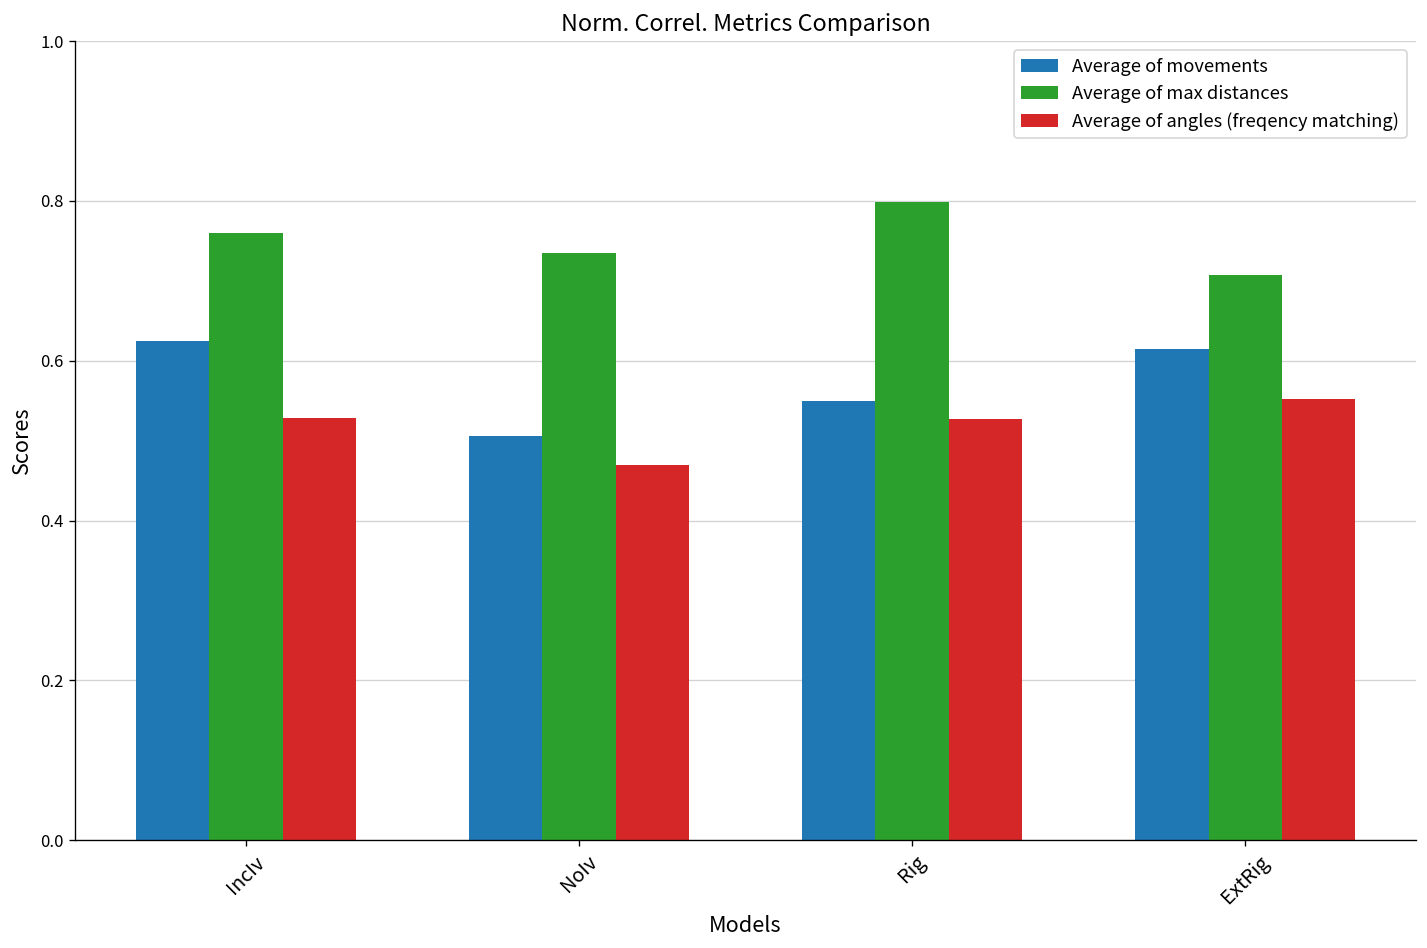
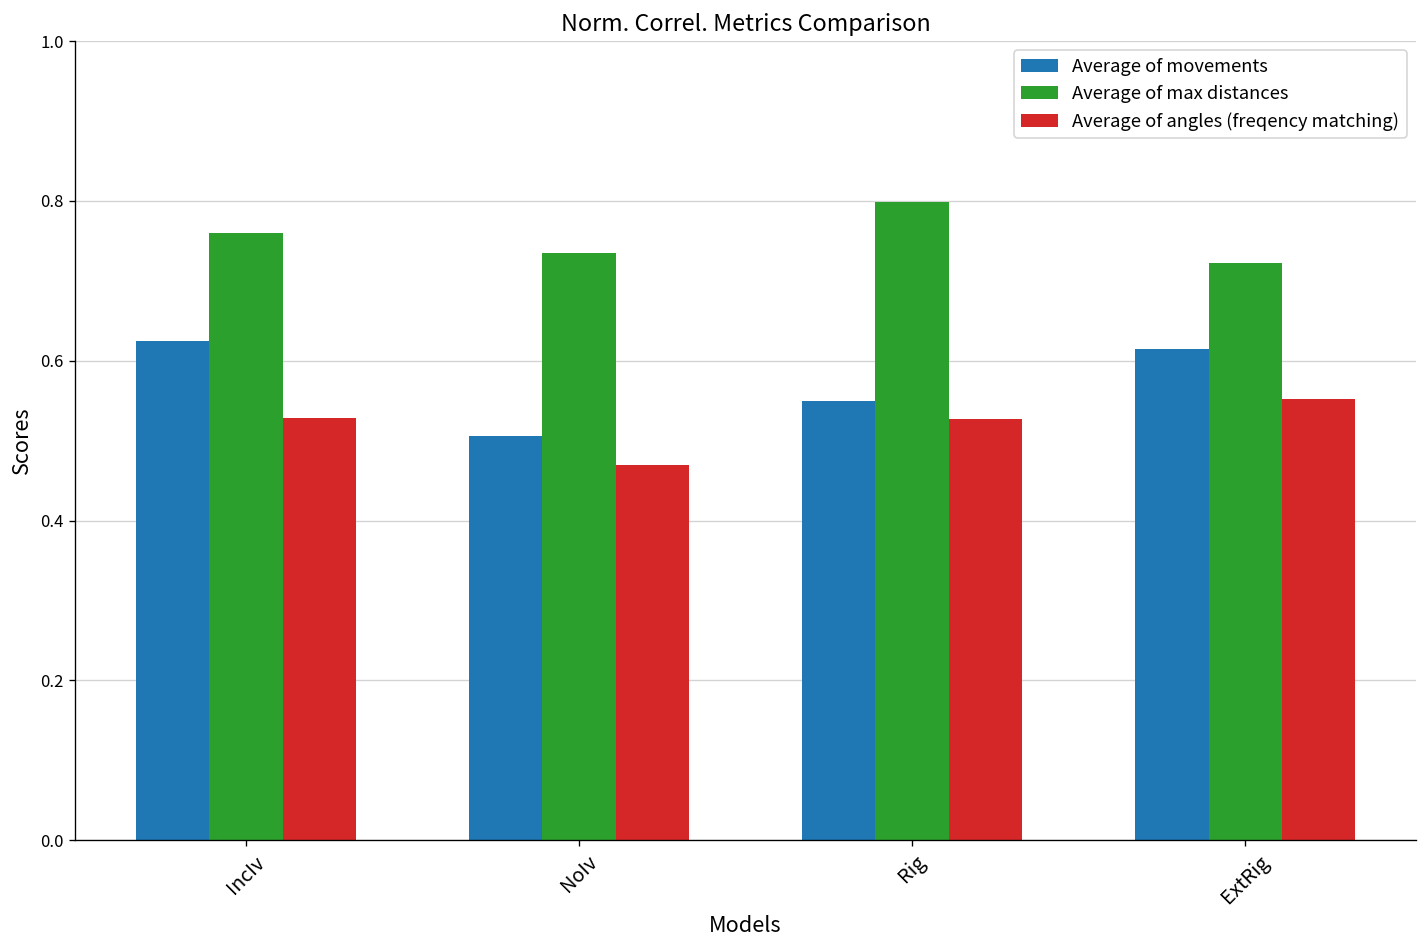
  {
    "Average of movements": {
      "IncIv": 0.63,
      "NoIv": 0.51,
      "Rig": 0.55,
      "ExtRig": 0.61
    },
    "Average of max distances": {
      "IncIv": 0.76,
      "NoIv": 0.73,
      "Rig": 0.80,
-     "ExtRig": 0.71
+     "ExtRig": 0.72
    },
    "Average of angles (freqency matching)": {
      "IncIv": 0.53,
      "NoIv": 0.47,
      "Rig": 0.53,
      "ExtRig": 0.55
    }
  }
